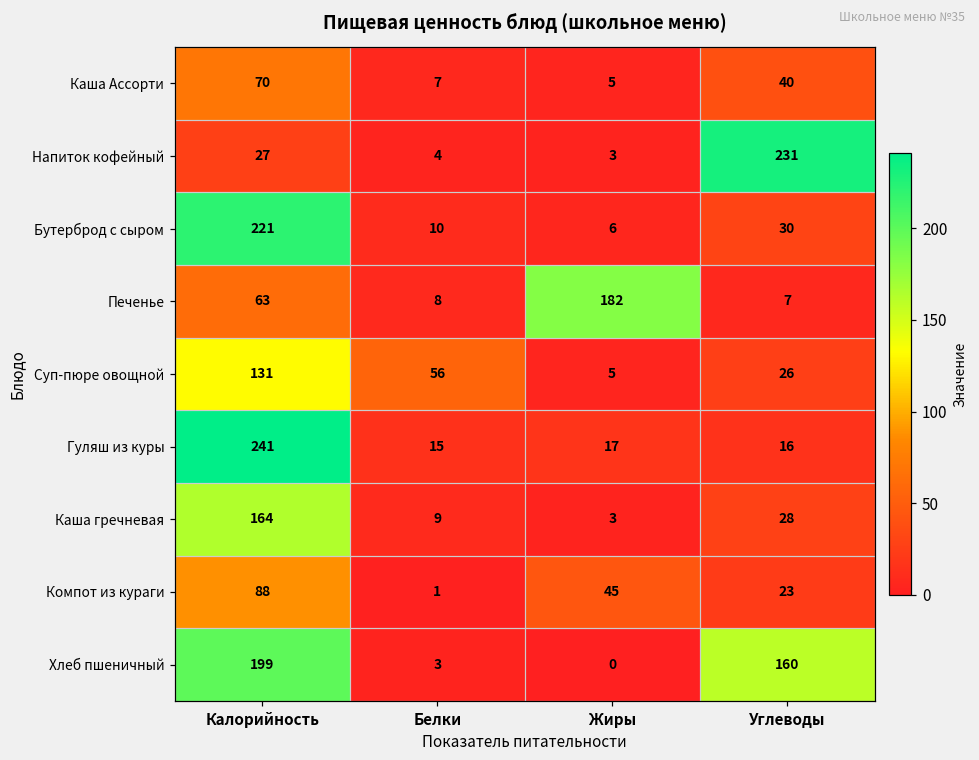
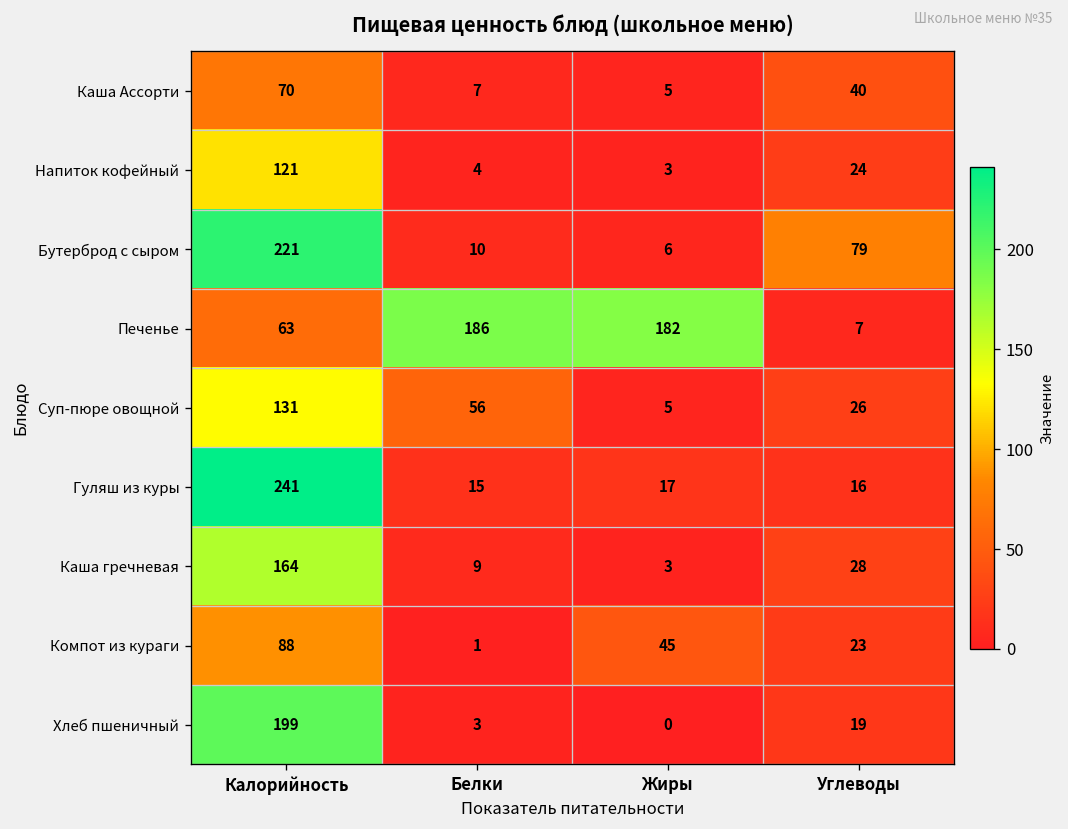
  {
    "Каша Ассорти": {
      "Калорийность": 70,
      "Белки": 7,
      "Жиры": 5,
      "Углеводы": 40
    },
    "Напиток кофейный": {
-     "Калорийность": 27,
+     "Калорийность": 121,
      "Белки": 4,
      "Жиры": 3,
-     "Углеводы": 231
+     "Углеводы": 24
    },
    "Бутерброд с сыром": {
      "Калорийность": 221,
      "Белки": 10,
      "Жиры": 6,
-     "Углеводы": 30
+     "Углеводы": 79
    },
    "Печенье": {
      "Калорийность": 63,
-     "Белки": 8,
+     "Белки": 186,
      "Жиры": 182,
      "Углеводы": 7
    },
    "Суп-пюре овощной": {
      "Калорийность": 131,
      "Белки": 56,
      "Жиры": 5,
      "Углеводы": 26
    },
    "Гуляш из куры": {
      "Калорийность": 241,
      "Белки": 15,
      "Жиры": 17,
      "Углеводы": 16
    },
    "Каша гречневая": {
      "Калорийность": 164,
      "Белки": 9,
      "Жиры": 3,
      "Углеводы": 28
    },
    "Компот из кураги": {
      "Калорийность": 88,
      "Белки": 1,
      "Жиры": 45,
      "Углеводы": 23
    },
    "Хлеб пшеничный": {
      "Калорийность": 199,
      "Белки": 3,
      "Жиры": 0,
-     "Углеводы": 160
+     "Углеводы": 19
    }
  }
